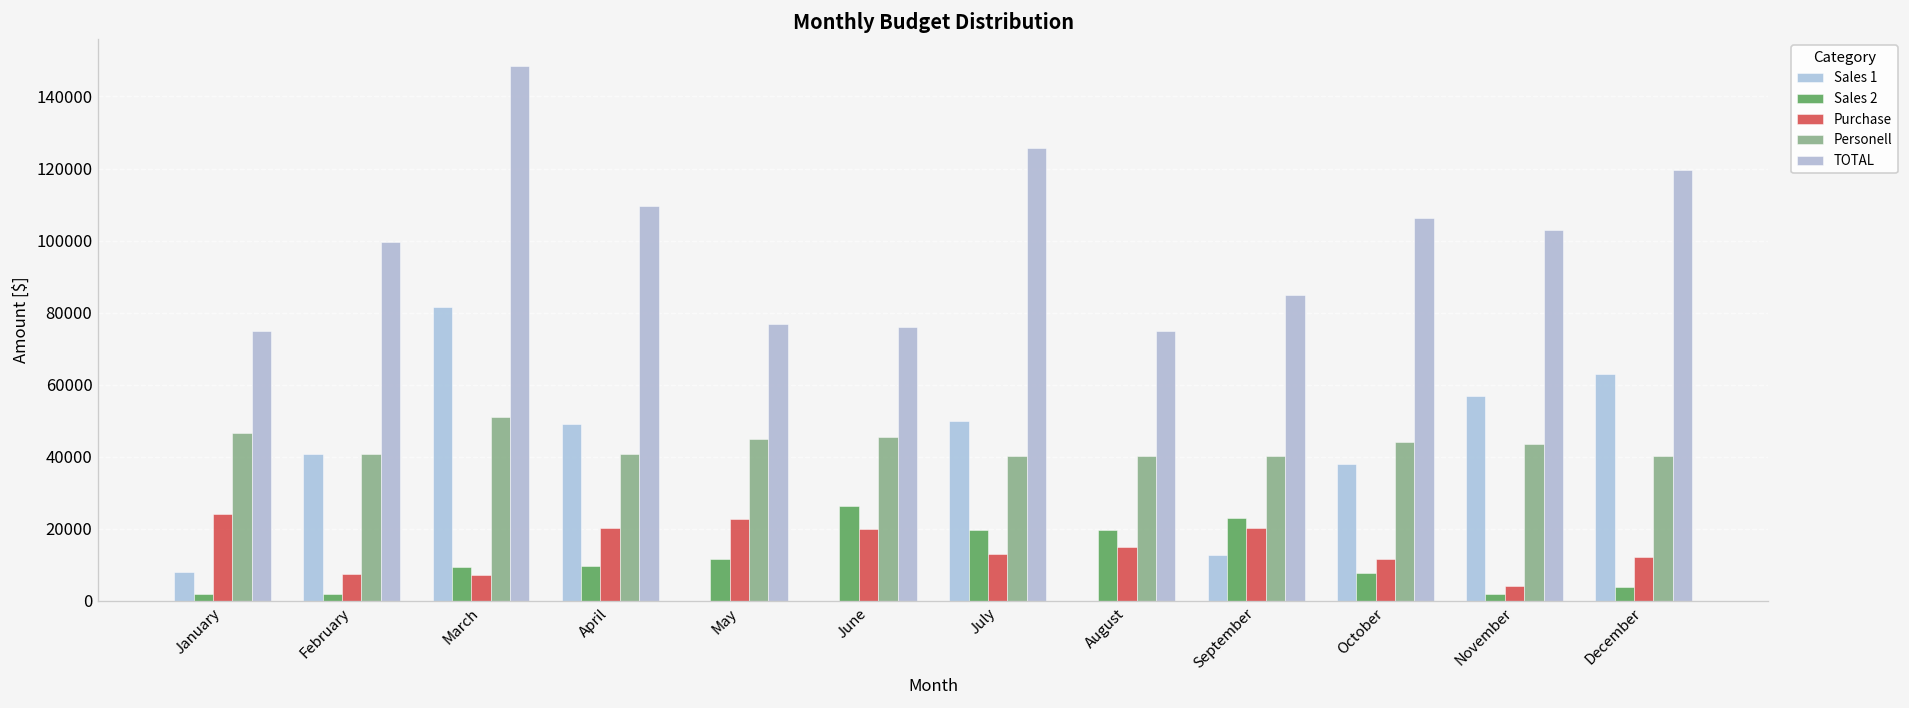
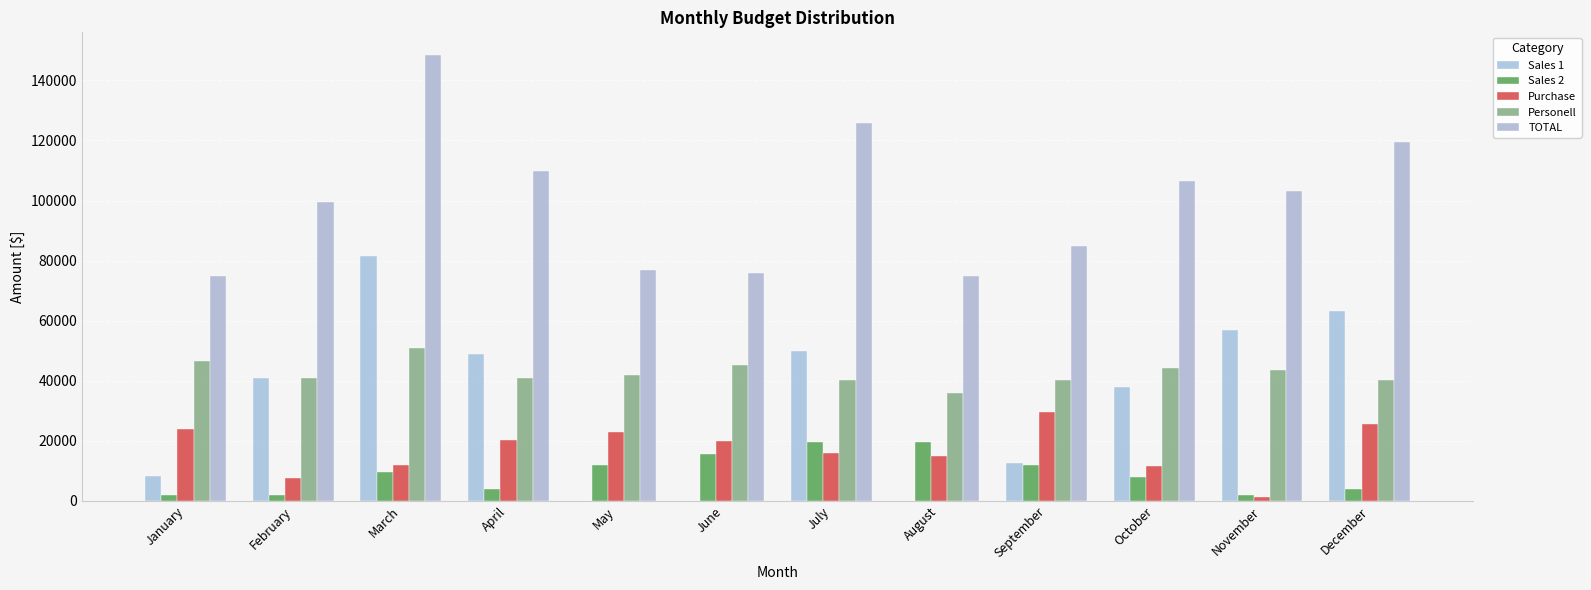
  {
    "Sales 2": {
      "January": 2000,
      "February": 2000,
      "March": 10000,
-     "April": 10000,
+     "April": 4000,
      "May": 12000,
-     "June": 26000,
+     "June": 16000,
      "July": 20000,
      "August": 20000,
-     "September": 23000,
+     "September": 12000,
      "October": 8000,
      "November": 2000,
      "December": 4000
    },
    "Purchase": {
      "January": 24000,
      "February": 8000,
-     "March": 7000,
+     "March": 12000,
      "April": 20000,
      "May": 23000,
      "June": 20000,
-     "July": 13000,
+     "July": 16000,
      "August": 15000,
-     "September": 20000,
+     "September": 30000,
      "October": 12000,
-     "November": 4000,
-     "December": 12000
+     "November": 1000,
+     "December": 26000
    },
    "Personell": {
      "January": 47000,
      "February": 41000,
      "March": 51000,
      "April": 41000,
-     "May": 45000,
+     "May": 42000,
      "June": 45000,
      "July": 40000,
-     "August": 40000,
+     "August": 36000,
      "September": 40000,
      "October": 44000,
      "November": 44000,
      "December": 40000
    }
  }
